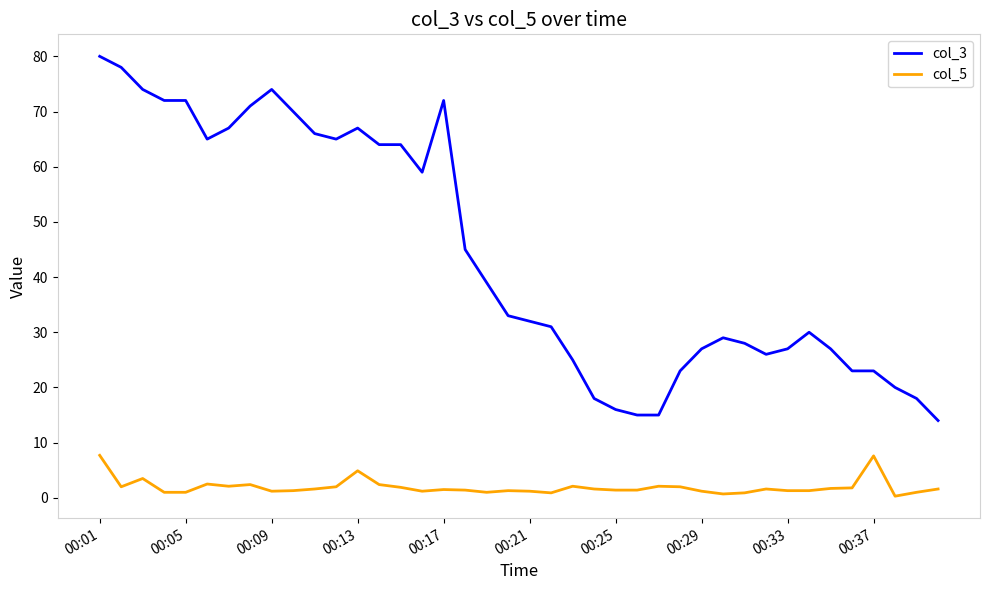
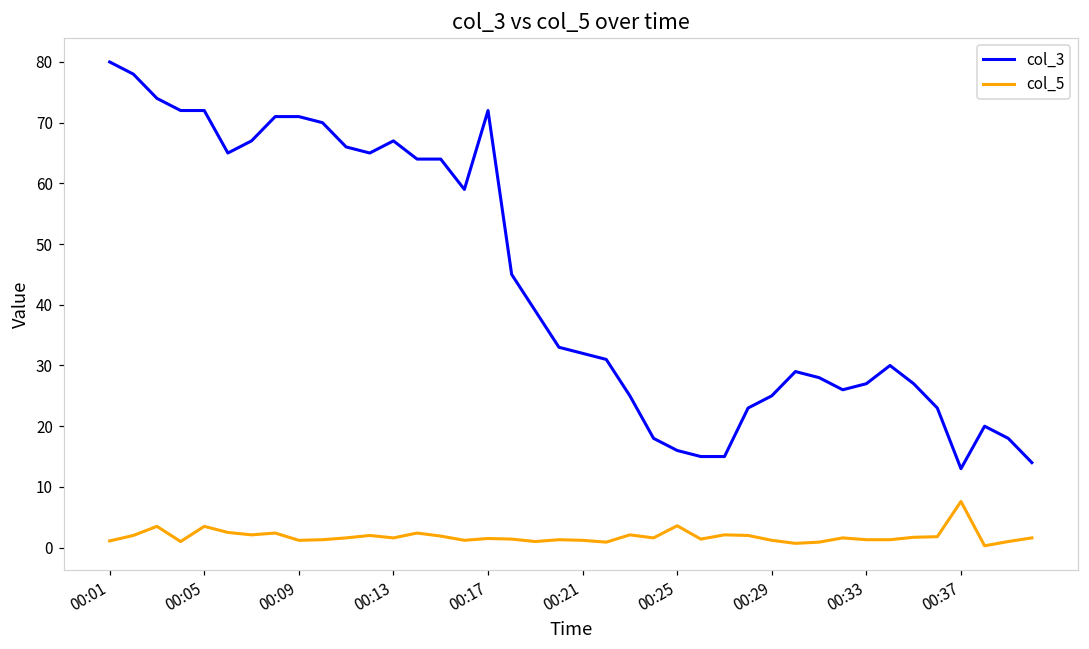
  {
    "col_3": {
      "00:01": 80,
      "00:05": 72,
-     "00:09": 74,
+     "00:09": 71,
      "00:13": 67,
      "00:17": 72,
      "00:21": 32,
      "00:25": 16,
-     "00:29": 27,
+     "00:29": 25,
      "00:33": 27,
-     "00:37": 23
+     "00:37": 13
    },
    "col_5": {
-     "00:01": 8,
-     "00:05": 1,
+     "00:01": 1,
+     "00:05": 4,
      "00:09": 1,
-     "00:13": 5,
+     "00:13": 2,
      "00:17": 2,
      "00:21": 1,
-     "00:25": 1,
+     "00:25": 4,
      "00:29": 1,
      "00:33": 1,
      "00:37": 8
    }
  }
